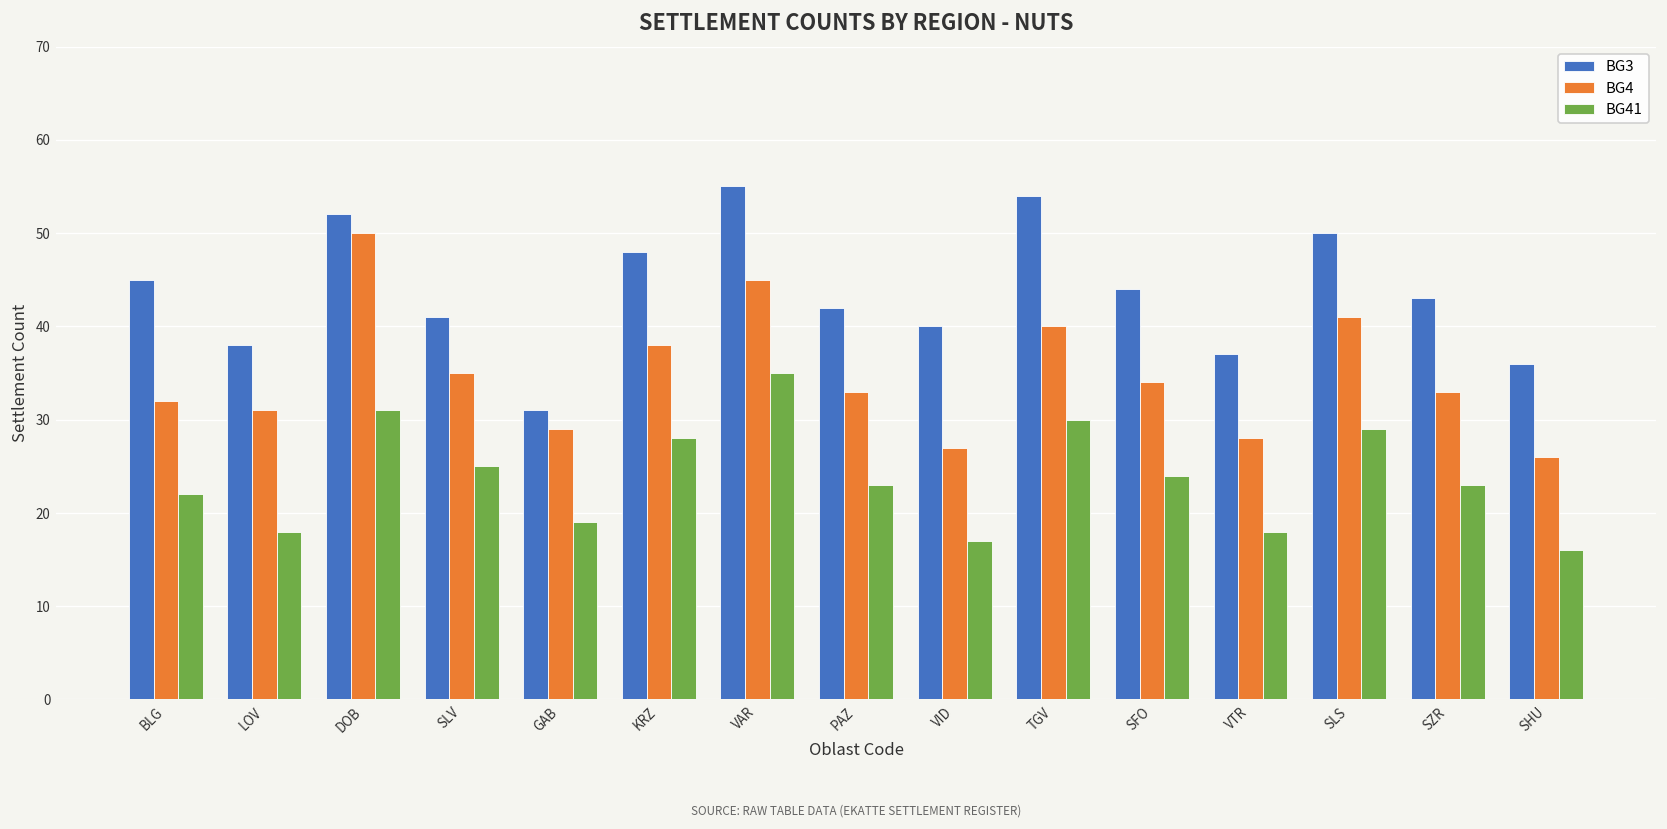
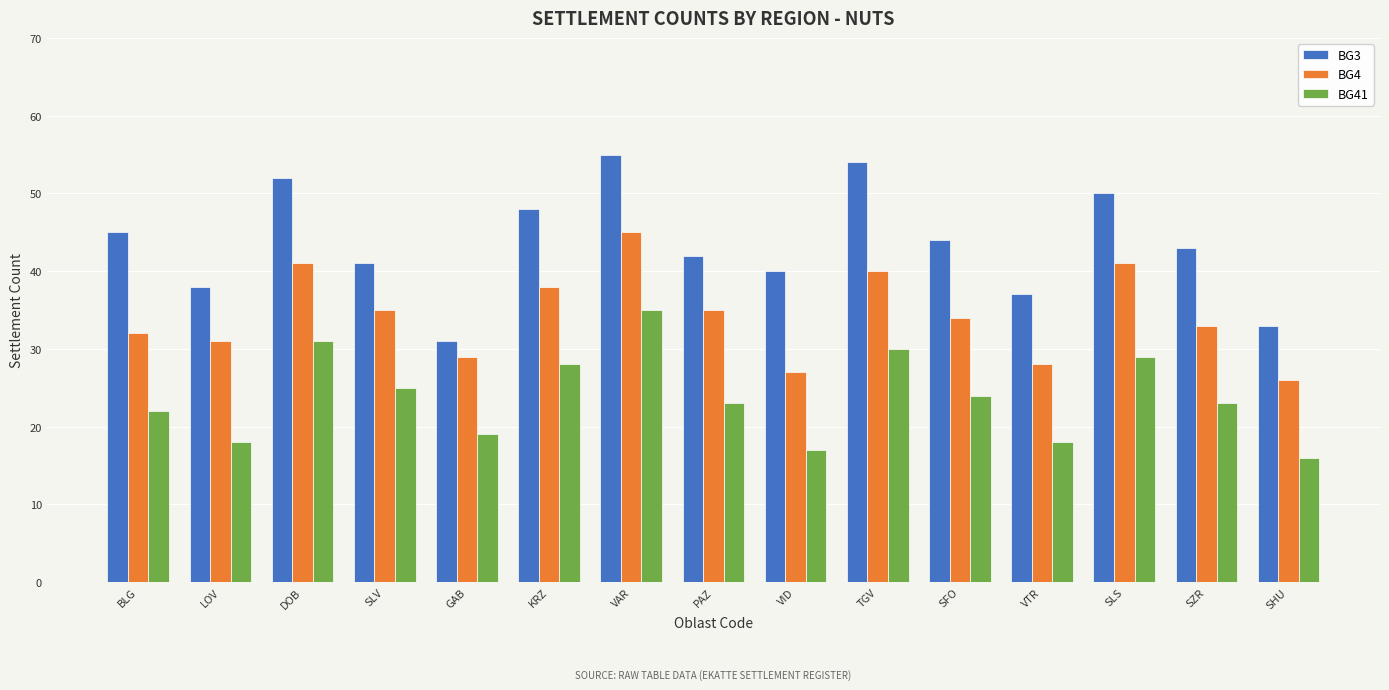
  {
    "BG3": {
      "BLG": 45,
      "LOV": 38,
      "DOB": 52,
      "SLV": 41,
      "GAB": 31,
      "KRZ": 48,
      "VAR": 55,
      "PAZ": 42,
      "VID": 40,
      "TGV": 54,
      "SFO": 44,
      "VTR": 37,
      "SLS": 50,
      "SZR": 43,
-     "SHU": 36
+     "SHU": 33
    },
    "BG4": {
      "BLG": 32,
      "LOV": 31,
-     "DOB": 50,
+     "DOB": 41,
      "SLV": 35,
      "GAB": 29,
      "KRZ": 38,
      "VAR": 45,
-     "PAZ": 33,
+     "PAZ": 35,
      "VID": 27,
      "TGV": 40,
      "SFO": 34,
      "VTR": 28,
      "SLS": 41,
      "SZR": 33,
      "SHU": 26
    },
    "BG41": {
      "BLG": 22,
      "LOV": 18,
      "DOB": 31,
      "SLV": 25,
      "GAB": 19,
      "KRZ": 28,
      "VAR": 35,
      "PAZ": 23,
      "VID": 17,
      "TGV": 30,
      "SFO": 24,
      "VTR": 18,
      "SLS": 29,
      "SZR": 23,
      "SHU": 16
    }
  }
